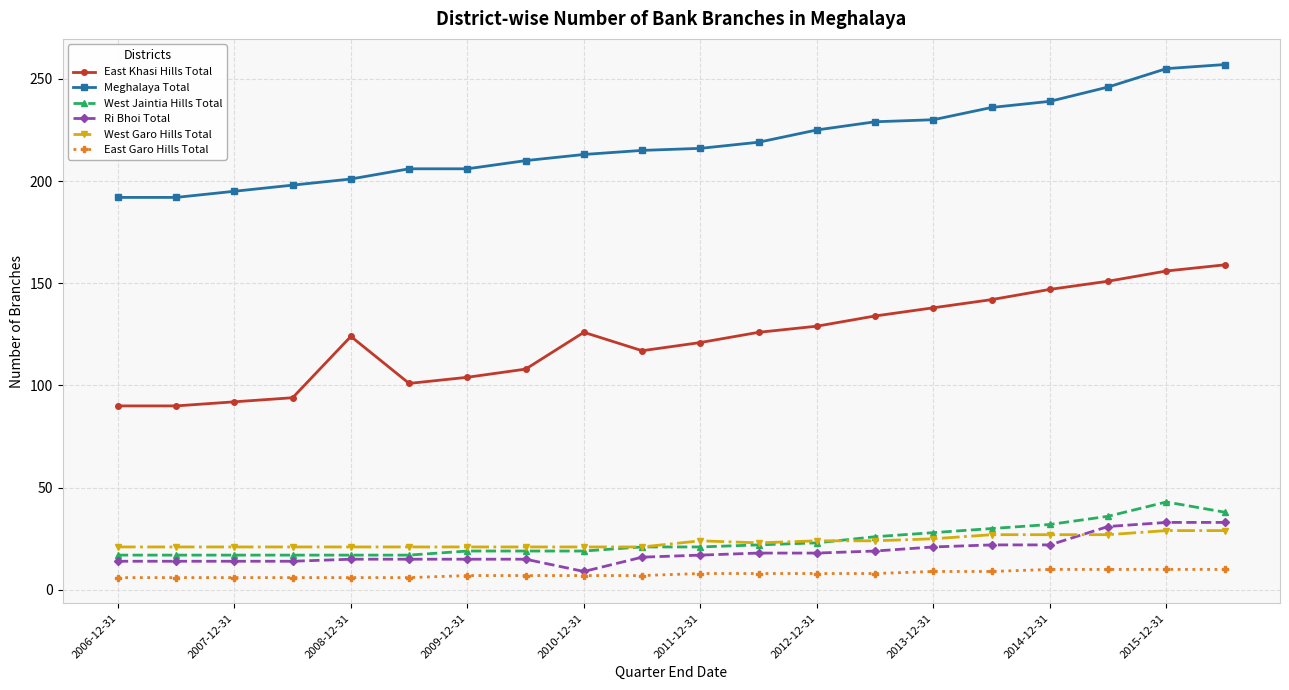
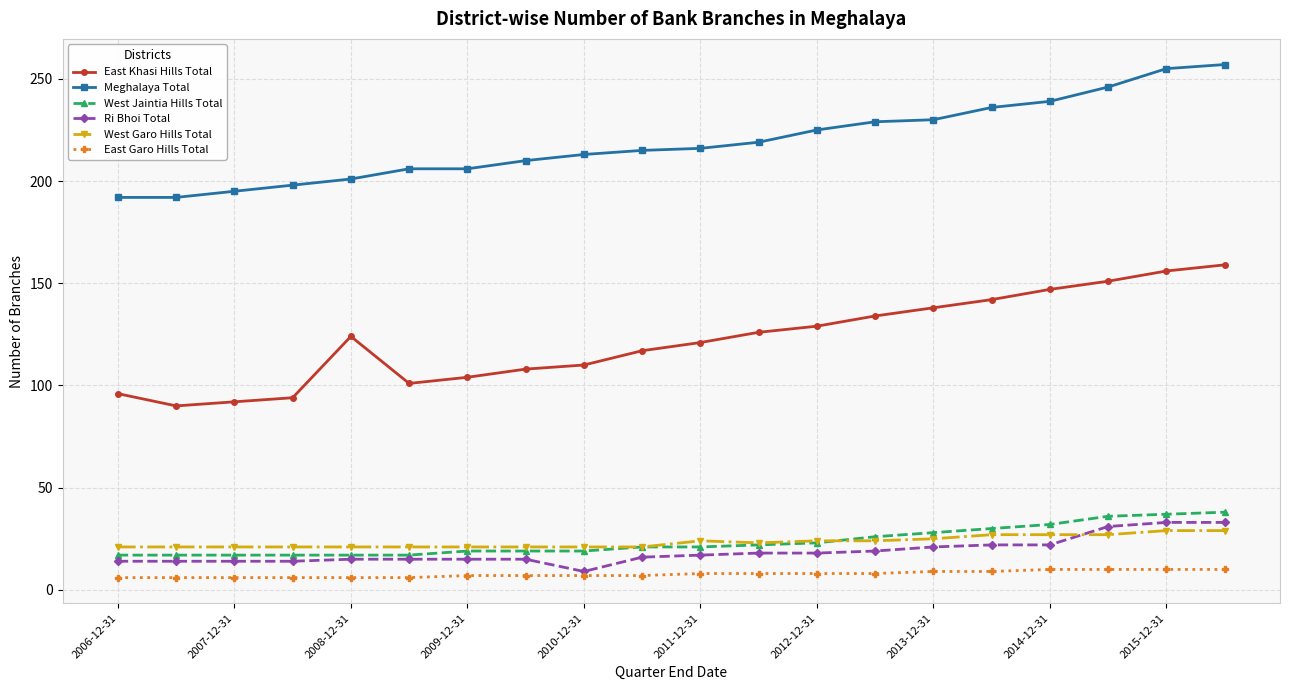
  {
    "East Khasi Hills Total": {
-     "2006-12-31": 90,
+     "2006-12-31": 96,
      "2007-12-31": 92,
      "2008-12-31": 124,
      "2009-12-31": 104,
-     "2010-12-31": 126,
+     "2010-12-31": 110,
      "2011-12-31": 121,
      "2012-12-31": 129,
      "2013-12-31": 138,
      "2014-12-31": 147,
      "2015-12-31": 156
    },
    "Meghalaya Total": {
      "2006-12-31": 192,
      "2007-12-31": 195,
      "2008-12-31": 201,
      "2009-12-31": 206,
      "2010-12-31": 213,
      "2011-12-31": 216,
      "2012-12-31": 225,
      "2013-12-31": 230,
      "2014-12-31": 239,
      "2015-12-31": 255
    },
    "West Jaintia Hills Total": {
      "2006-12-31": 17,
      "2007-12-31": 17,
      "2008-12-31": 17,
      "2009-12-31": 19,
      "2010-12-31": 19,
      "2011-12-31": 21,
      "2013-12-31": 28,
      "2014-12-31": 32,
-     "2015-12-31": 43
+     "2015-12-31": 37
    },
    "Ri Bhoi Total": {
      "2006-12-31": 14,
      "2007-12-31": 14,
      "2008-12-31": 15,
      "2009-12-31": 15,
      "2010-12-31": 9,
      "2011-12-31": 17,
      "2012-12-31": 18,
      "2013-12-31": 21,
      "2014-12-31": 22,
      "2015-12-31": 33
    }
  }
